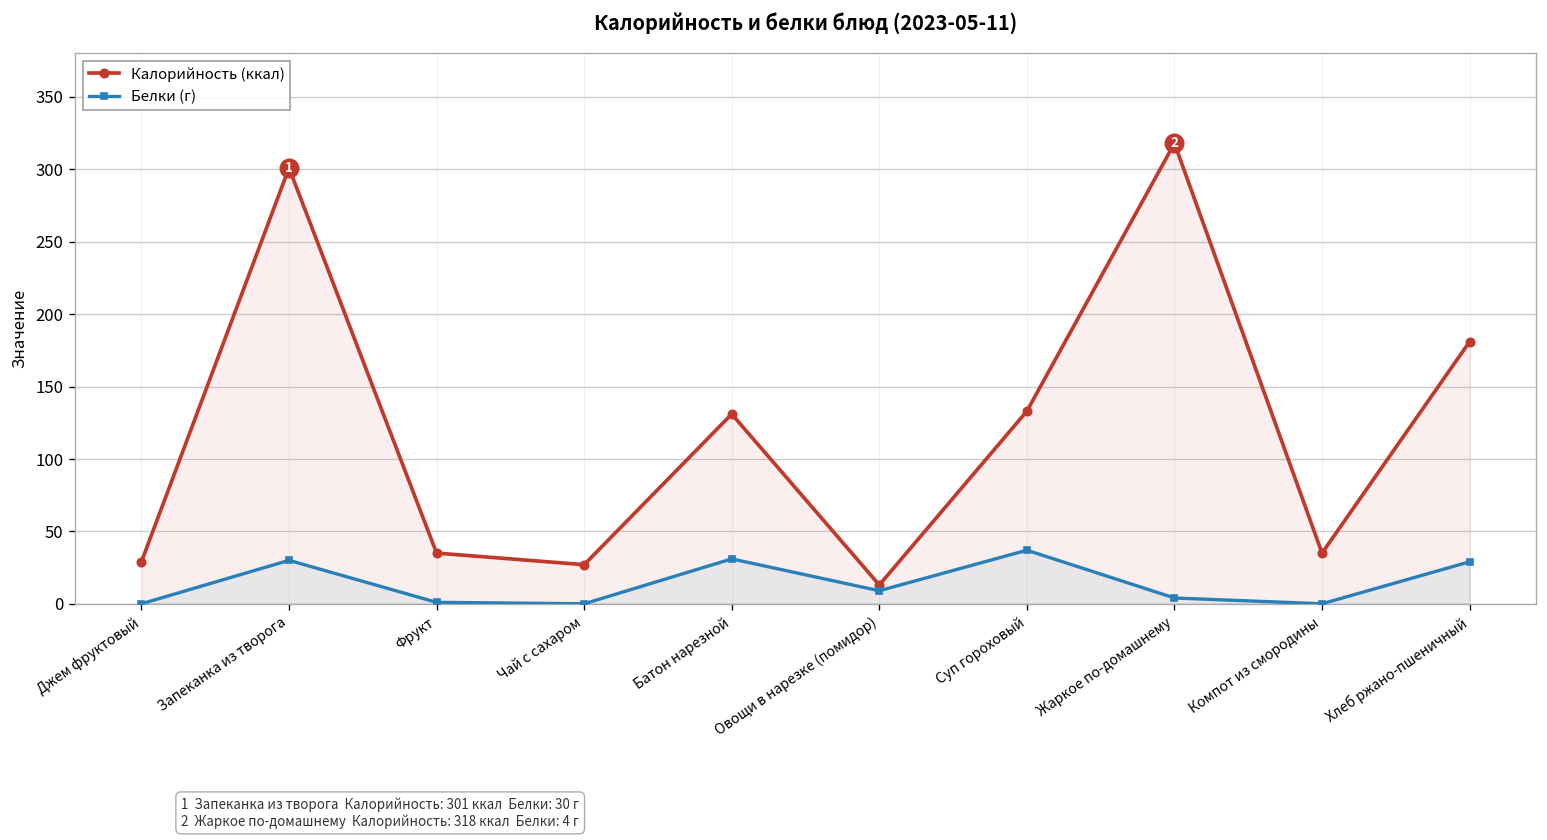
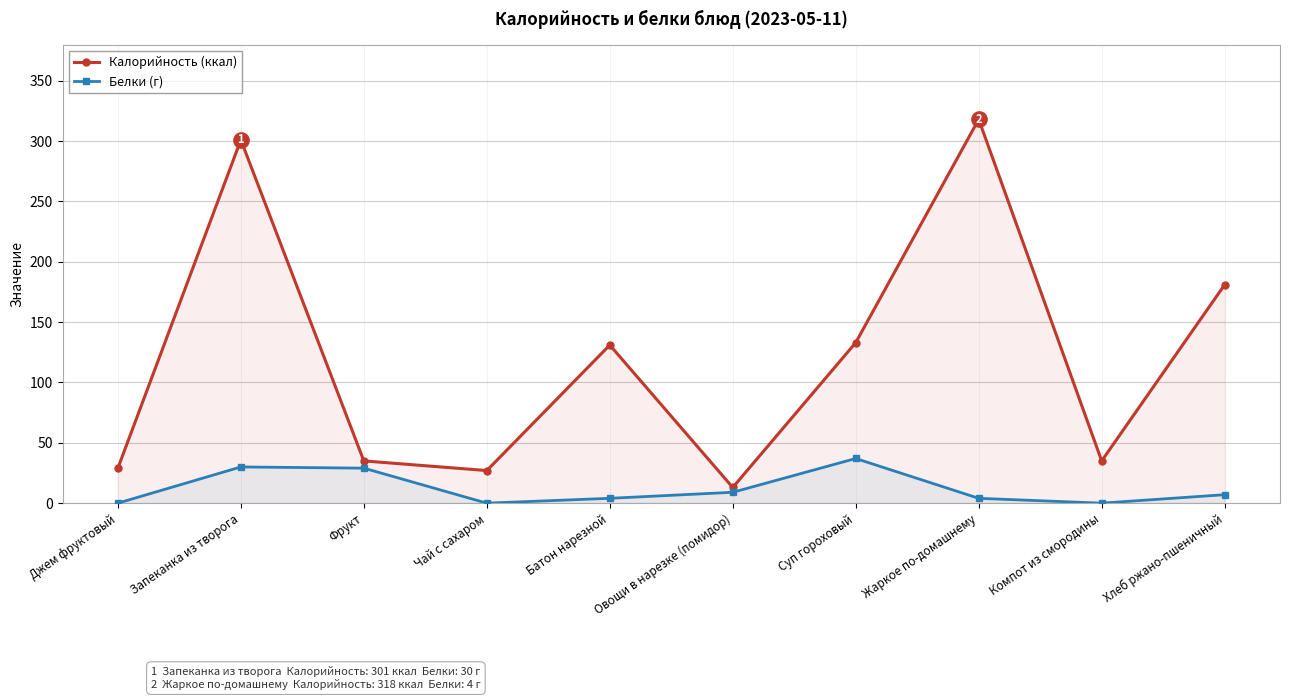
  {
    "Белки (г)": {
      "Джем фруктовый": 0,
      "Запеканка из творога": 30,
-     "Фрукт": 1,
+     "Фрукт": 29,
      "Чай с сахаром": 0,
-     "Батон нарезной": 31,
+     "Батон нарезной": 4,
      "Овощи в нарезке (помидор)": 9,
      "Суп гороховый": 37,
      "Жаркое по-домашнему": 4,
      "Компот из смородины": 0,
-     "Хлеб ржано-пшеничный": 29
+     "Хлеб ржано-пшеничный": 7
    }
  }
